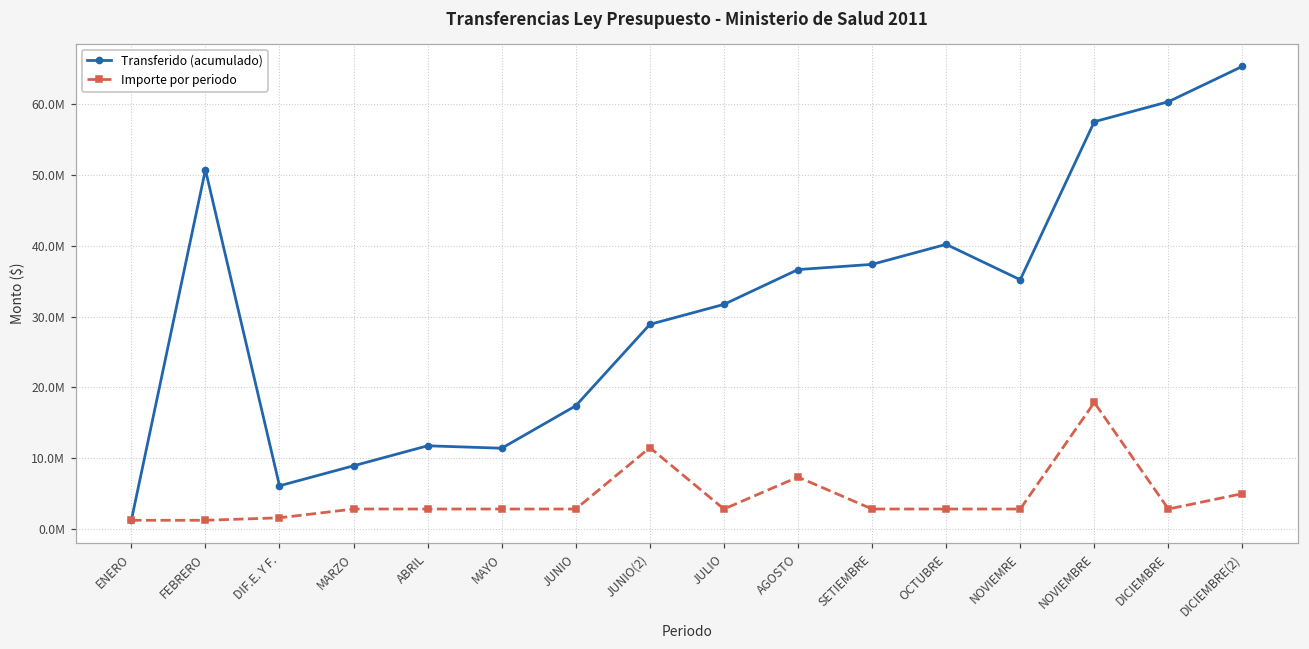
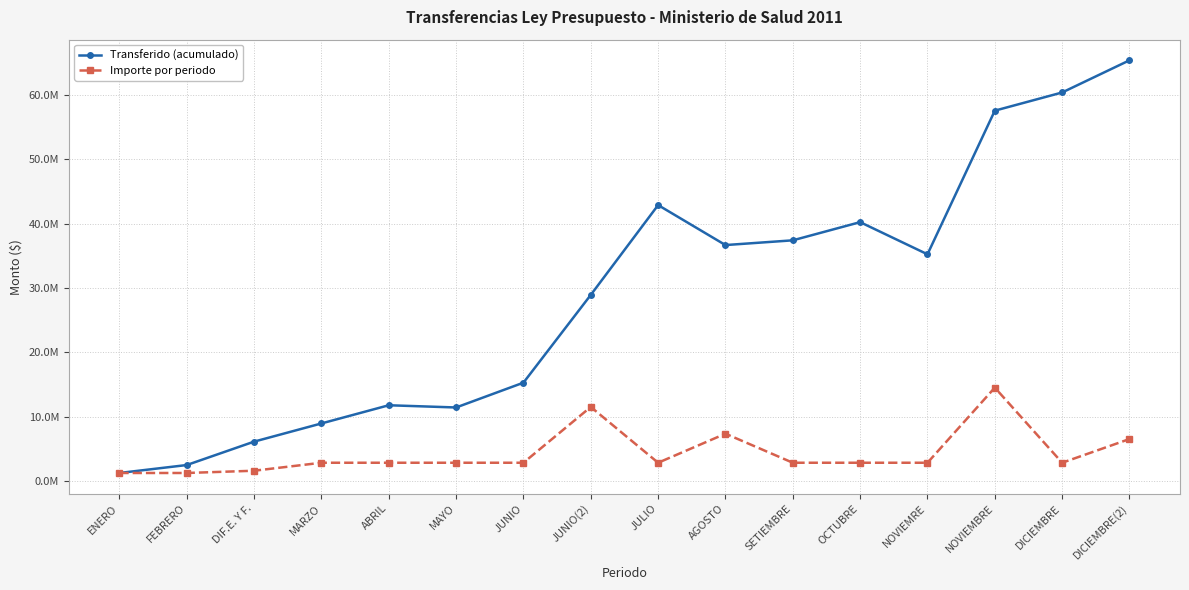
  {
    "Transferido (acumulado)": {
-     "FEBRERO": 51000000,
+     "FEBRERO": 2000000,
      "DIF.E. Y F.": 6000000,
      "MARZO": 9000000,
      "ABRIL": 12000000,
      "MAYO": 11000000,
-     "JUNIO": 17000000,
+     "JUNIO": 15000000,
      "JUNIO(2)": 29000000,
-     "JULIO": 32000000,
+     "JULIO": 43000000,
      "AGOSTO": 37000000,
      "SETIEMBRE": 37000000,
      "OCTUBRE": 40000000,
      "NOVIEMRE": 35000000,
      "NOVIEMBRE": 58000000,
      "DICIEMBRE": 60000000,
      "DICIEMBRE(2)": 65000000
    },
    "Importe por periodo": {
      "FEBRERO": 1000000,
      "DIF.E. Y F.": 2000000,
      "MARZO": 3000000,
      "ABRIL": 3000000,
      "MAYO": 3000000,
      "JUNIO": 3000000,
      "JUNIO(2)": 12000000,
      "JULIO": 3000000,
      "AGOSTO": 7000000,
      "SETIEMBRE": 3000000,
      "OCTUBRE": 3000000,
      "NOVIEMRE": 3000000,
-     "NOVIEMBRE": 18000000,
+     "NOVIEMBRE": 15000000,
      "DICIEMBRE": 3000000,
-     "DICIEMBRE(2)": 5000000
+     "DICIEMBRE(2)": 7000000
    }
  }
